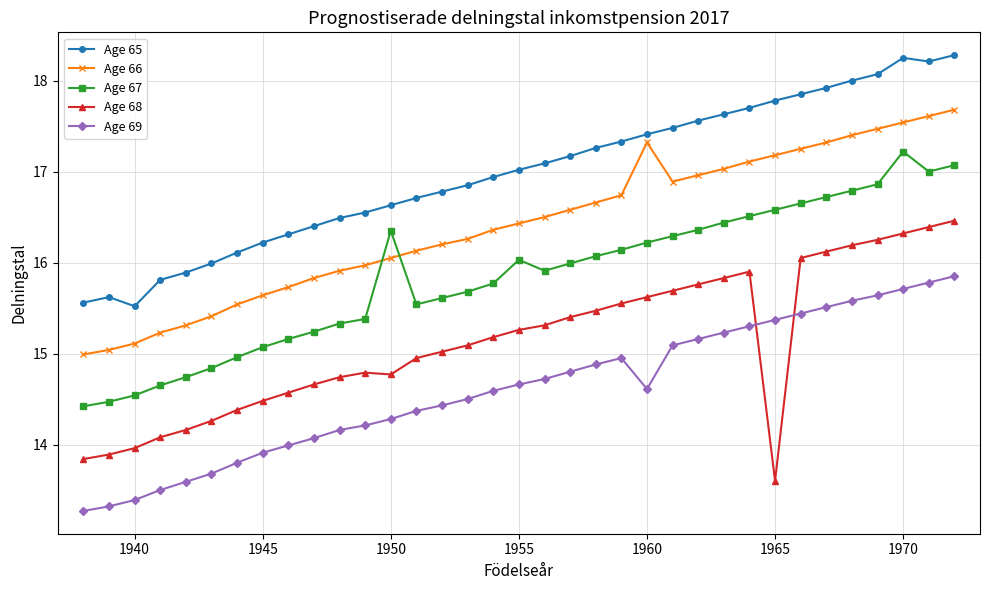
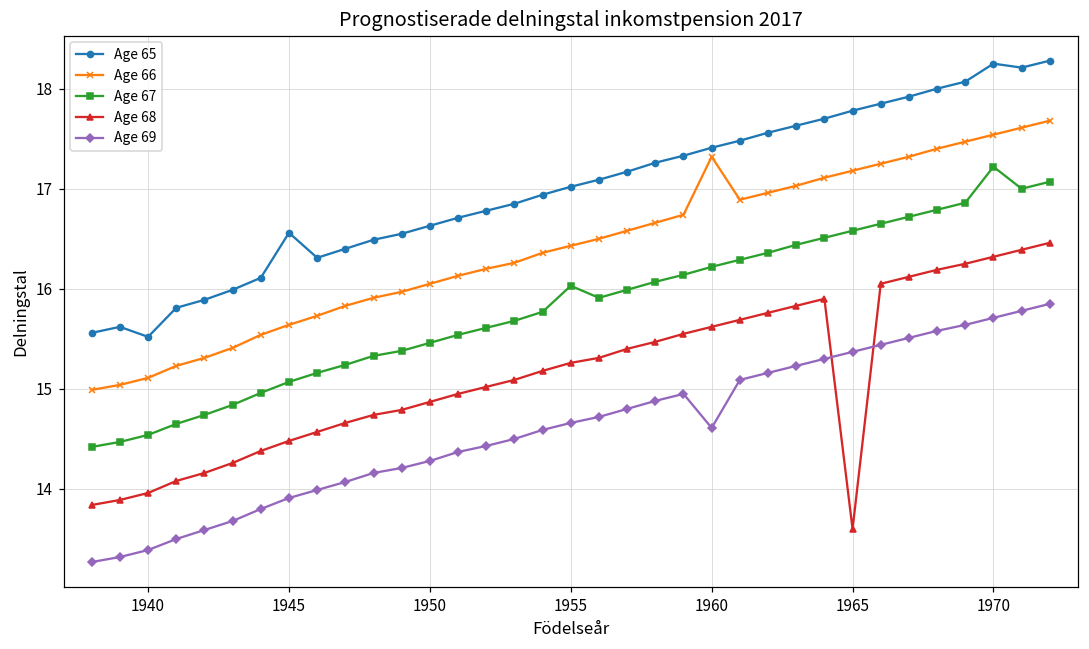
  {
    "Age 65": {
      "1940": 15.5,
-     "1945": 16.2,
+     "1945": 16.6,
      "1950": 16.6,
      "1955": 17.0,
      "1960": 17.4,
      "1965": 17.8,
      "1970": 18.3
    },
    "Age 66": {
      "1940": 15.1,
      "1945": 15.6,
      "1950": 16.1,
      "1955": 16.4,
      "1960": 17.3,
      "1965": 17.2,
      "1970": 17.5
    },
    "Age 67": {
      "1940": 14.5,
      "1945": 15.1,
-     "1950": 16.4,
+     "1950": 15.5,
      "1955": 16.0,
      "1960": 16.2,
      "1965": 16.6,
      "1970": 17.2
    },
    "Age 68": {
      "1940": 14.0,
      "1945": 14.5,
-     "1950": 14.8,
+     "1950": 14.9,
      "1955": 15.3,
      "1960": 15.6,
      "1965": 13.6,
      "1970": 16.3
    },
    "Age 69": {
      "1940": 13.4,
      "1945": 13.9,
      "1950": 14.3,
      "1955": 14.7,
      "1960": 14.6,
      "1965": 15.4,
      "1970": 15.7
    }
  }
